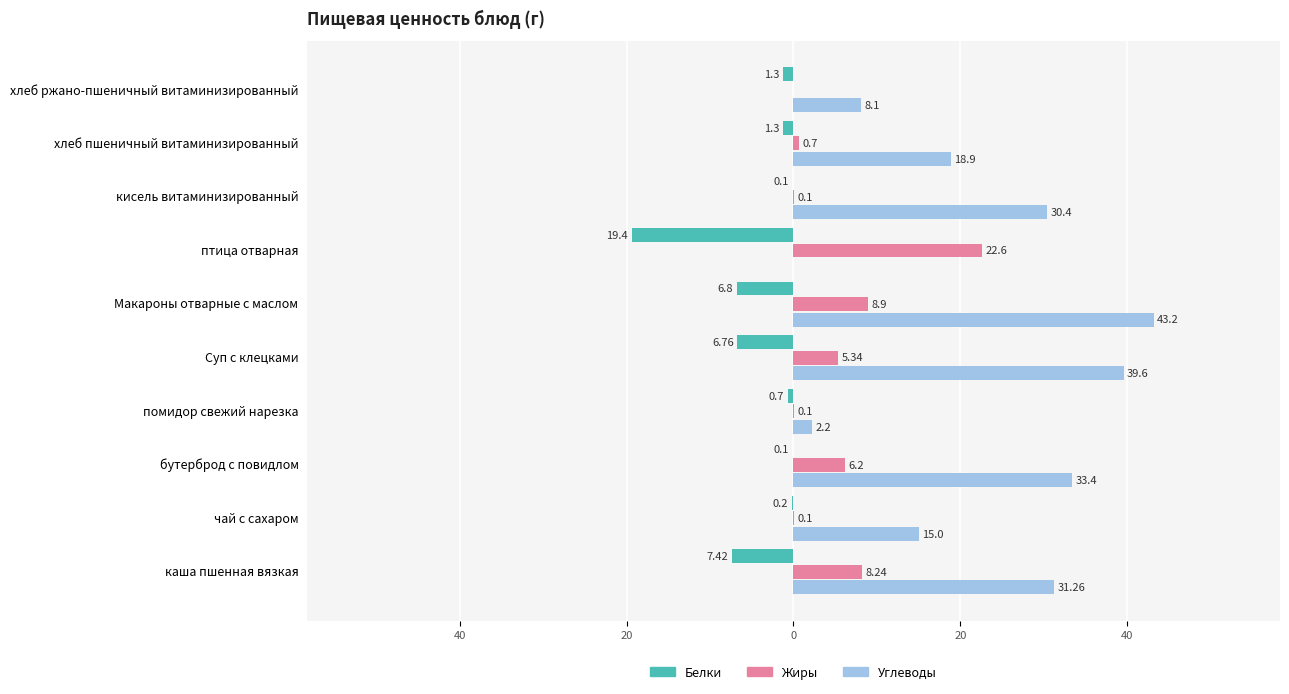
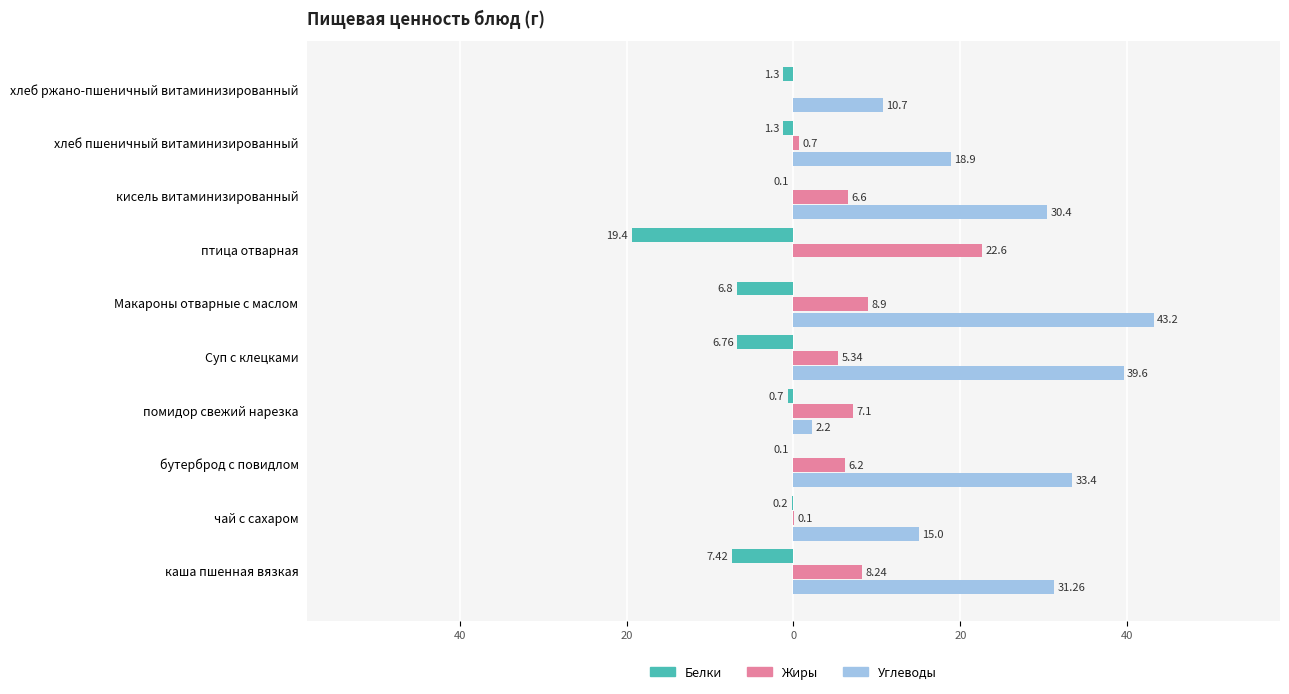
  {
    "Жиры": {
      "хлеб пшеничный витаминизированный": 0.7,
-     "кисель витаминизированный": 0.1,
+     "кисель витаминизированный": 6.6,
      "птица отварная": 22.6,
      "Макароны отварные с маслом": 8.9,
      "Суп с клецками": 5.34,
-     "помидор свежий нарезка": 0.1,
+     "помидор свежий нарезка": 7.1,
      "бутерброд с повидлом": 6.2,
      "чай с сахаром": 0.1,
      "каша пшенная вязкая": 8.24
    },
    "Углеводы": {
-     "хлеб ржано-пшеничный витаминизированный": 8.1,
+     "хлеб ржано-пшеничный витаминизированный": 10.7,
      "хлеб пшеничный витаминизированный": 18.9,
      "кисель витаминизированный": 30.4,
      "Макароны отварные с маслом": 43.2,
      "Суп с клецками": 39.6,
      "помидор свежий нарезка": 2.2,
      "бутерброд с повидлом": 33.4,
      "чай с сахаром": 15.0,
      "каша пшенная вязкая": 31.26
    }
  }
